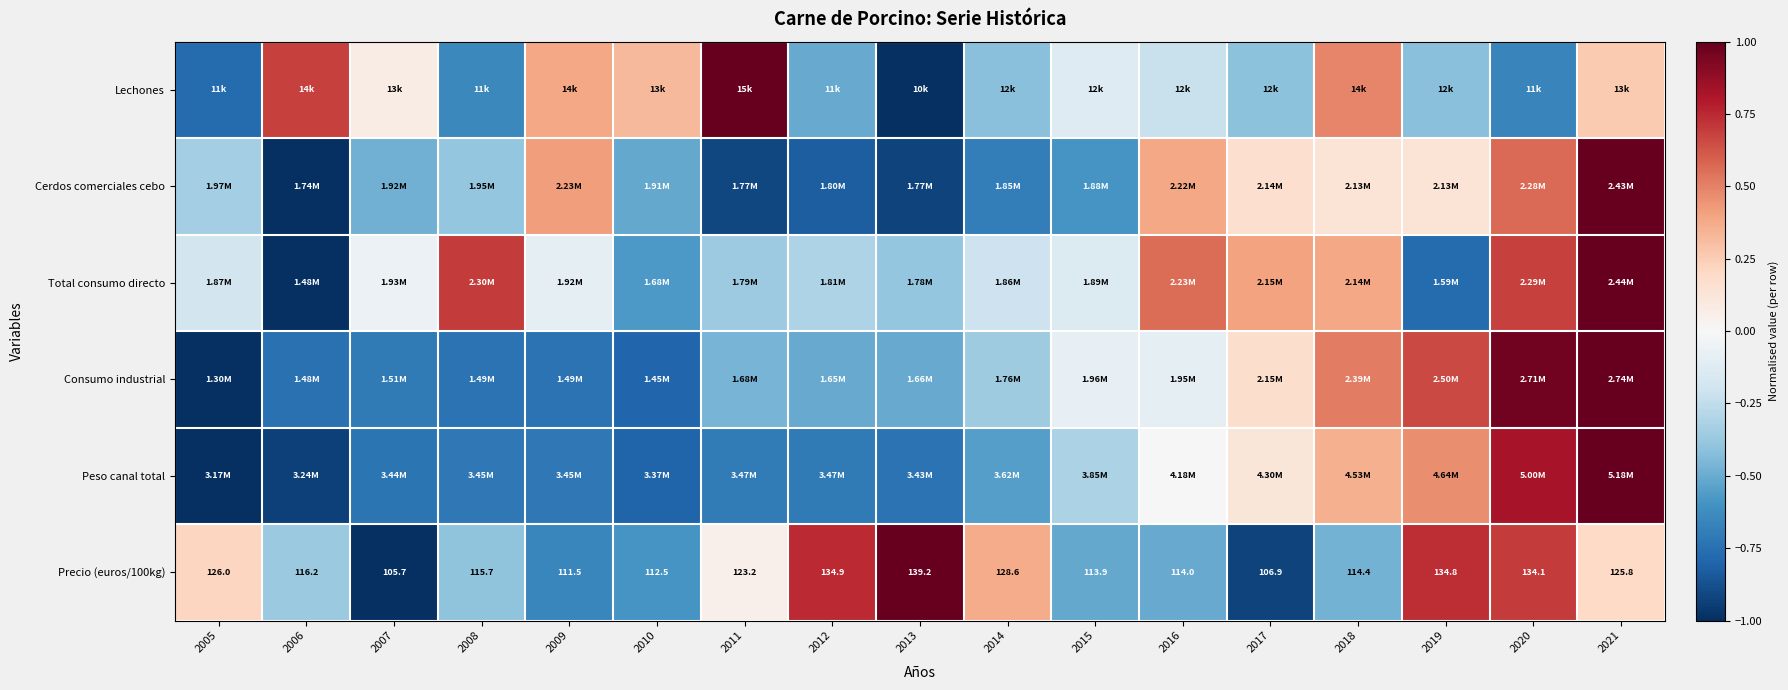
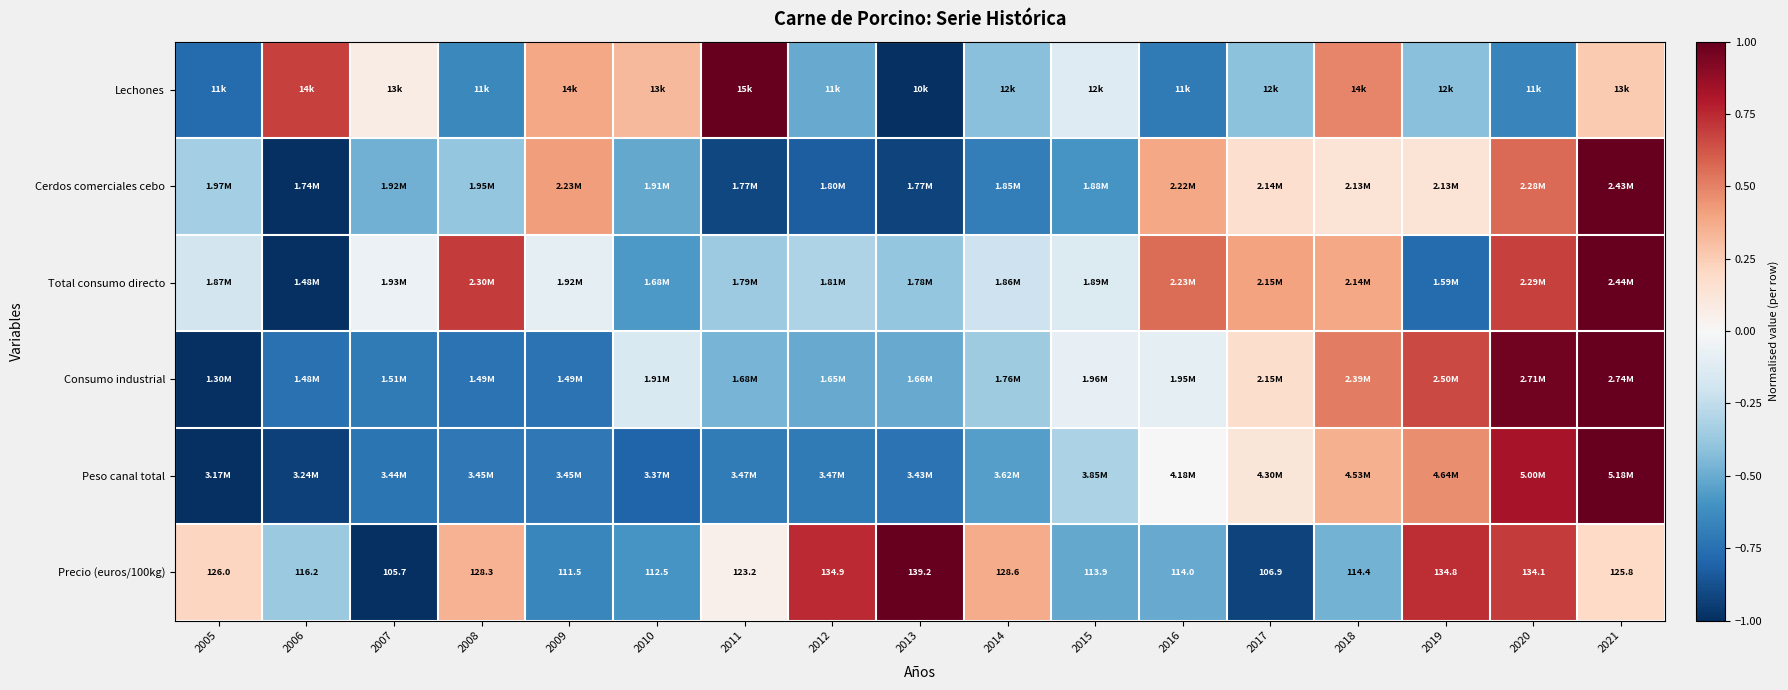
  {
    "Lechones": {
      "2005": "11k",
      "2006": "14k",
      "2007": "13k",
      "2008": "11k",
      "2009": "14k",
      "2010": "13k",
      "2011": "15k",
      "2012": "11k",
      "2013": "10k",
      "2014": "12k",
      "2015": "12k",
-     "2016": "12k",
+     "2016": "11k",
      "2017": "12k",
      "2018": "14k",
      "2019": "12k",
      "2020": "11k",
      "2021": "13k"
    },
    "Cerdos comerciales cebo": {
      "2005": "1.97M",
      "2006": "1.74M",
      "2007": "1.92M",
      "2008": "1.95M",
      "2009": "2.23M",
      "2010": "1.91M",
      "2011": "1.77M",
      "2012": "1.80M",
      "2013": "1.77M",
      "2014": "1.85M",
      "2015": "1.88M",
      "2016": "2.22M",
      "2017": "2.14M",
      "2018": "2.13M",
      "2019": "2.13M",
      "2020": "2.28M",
      "2021": "2.43M"
    },
    "Total consumo directo": {
      "2005": "1.87M",
      "2006": "1.48M",
      "2007": "1.93M",
      "2008": "2.30M",
      "2009": "1.92M",
      "2010": "1.68M",
      "2011": "1.79M",
      "2012": "1.81M",
      "2013": "1.78M",
      "2014": "1.86M",
      "2015": "1.89M",
      "2016": "2.23M",
      "2017": "2.15M",
      "2018": "2.14M",
      "2019": "1.59M",
      "2020": "2.29M",
      "2021": "2.44M"
    },
    "Consumo industrial": {
      "2005": "1.30M",
      "2006": "1.48M",
      "2007": "1.51M",
      "2008": "1.49M",
      "2009": "1.49M",
-     "2010": "1.45M",
+     "2010": "1.91M",
      "2011": "1.68M",
      "2012": "1.65M",
      "2013": "1.66M",
      "2014": "1.76M",
      "2015": "1.96M",
      "2016": "1.95M",
      "2017": "2.15M",
      "2018": "2.39M",
      "2019": "2.50M",
      "2020": "2.71M",
      "2021": "2.74M"
    },
    "Peso canal total": {
      "2005": "3.17M",
      "2006": "3.24M",
      "2007": "3.44M",
      "2008": "3.45M",
      "2009": "3.45M",
      "2010": "3.37M",
      "2011": "3.47M",
      "2012": "3.47M",
      "2013": "3.43M",
      "2014": "3.62M",
      "2015": "3.85M",
      "2016": "4.18M",
      "2017": "4.30M",
      "2018": "4.53M",
      "2019": "4.64M",
      "2020": "5.00M",
      "2021": "5.18M"
    },
    "Precio (euros/100kg)": {
      "2005": "126.0",
      "2006": "116.2",
      "2007": "105.7",
-     "2008": "115.7",
+     "2008": "128.3",
      "2009": "111.5",
      "2010": "112.5",
      "2011": "123.2",
      "2012": "134.9",
      "2013": "139.2",
      "2014": "128.6",
      "2015": "113.9",
      "2016": "114.0",
      "2017": "106.9",
      "2018": "114.4",
      "2019": "134.8",
      "2020": "134.1",
      "2021": "125.8"
    }
  }
